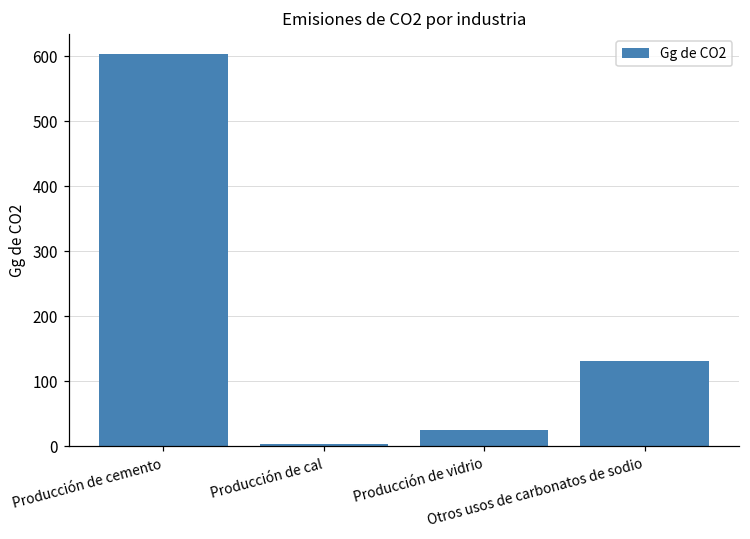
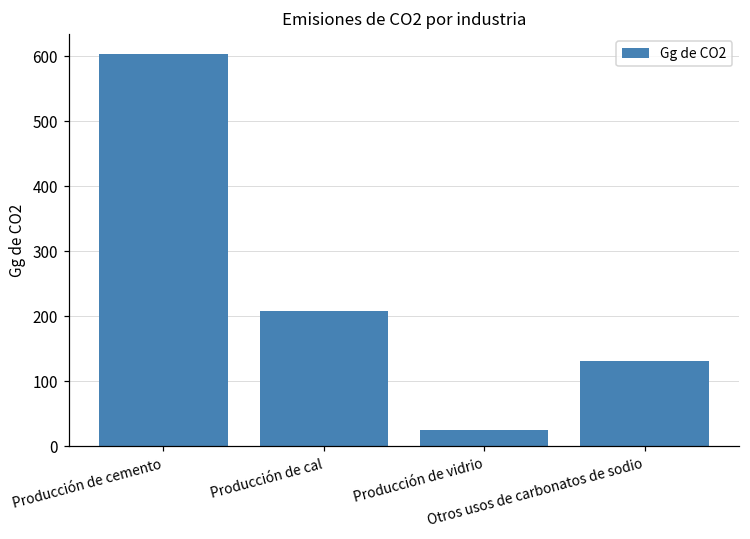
  {
    "Producción de cemento": 600,
-   "Producción de cal": 0,
+   "Producción de cal": 210,
    "Producción de vidrio": 30,
    "Otros usos de carbonatos de sodio": 130
  }
